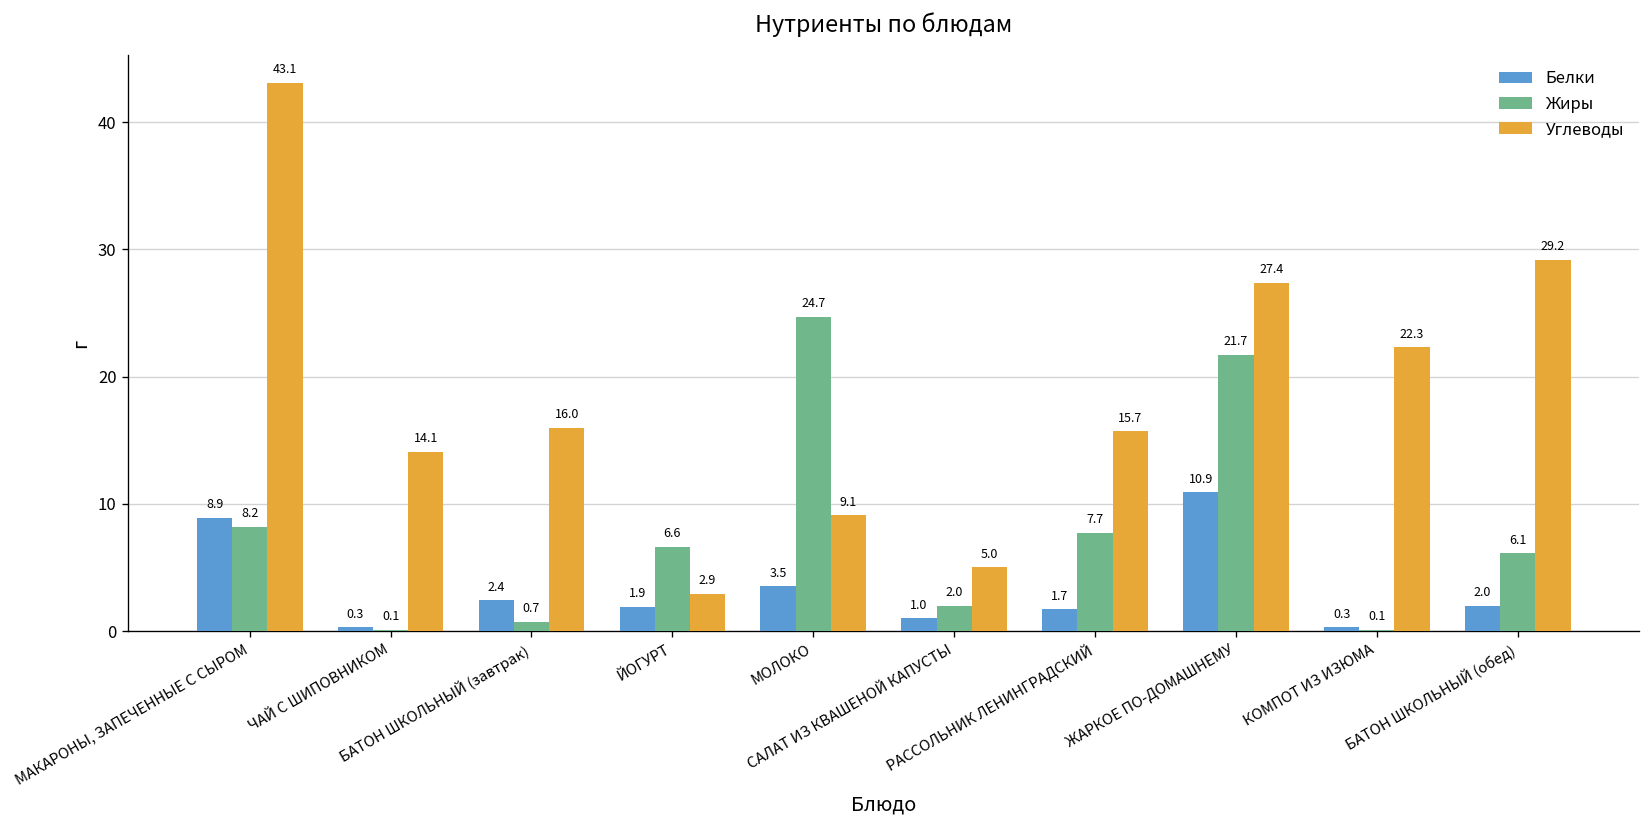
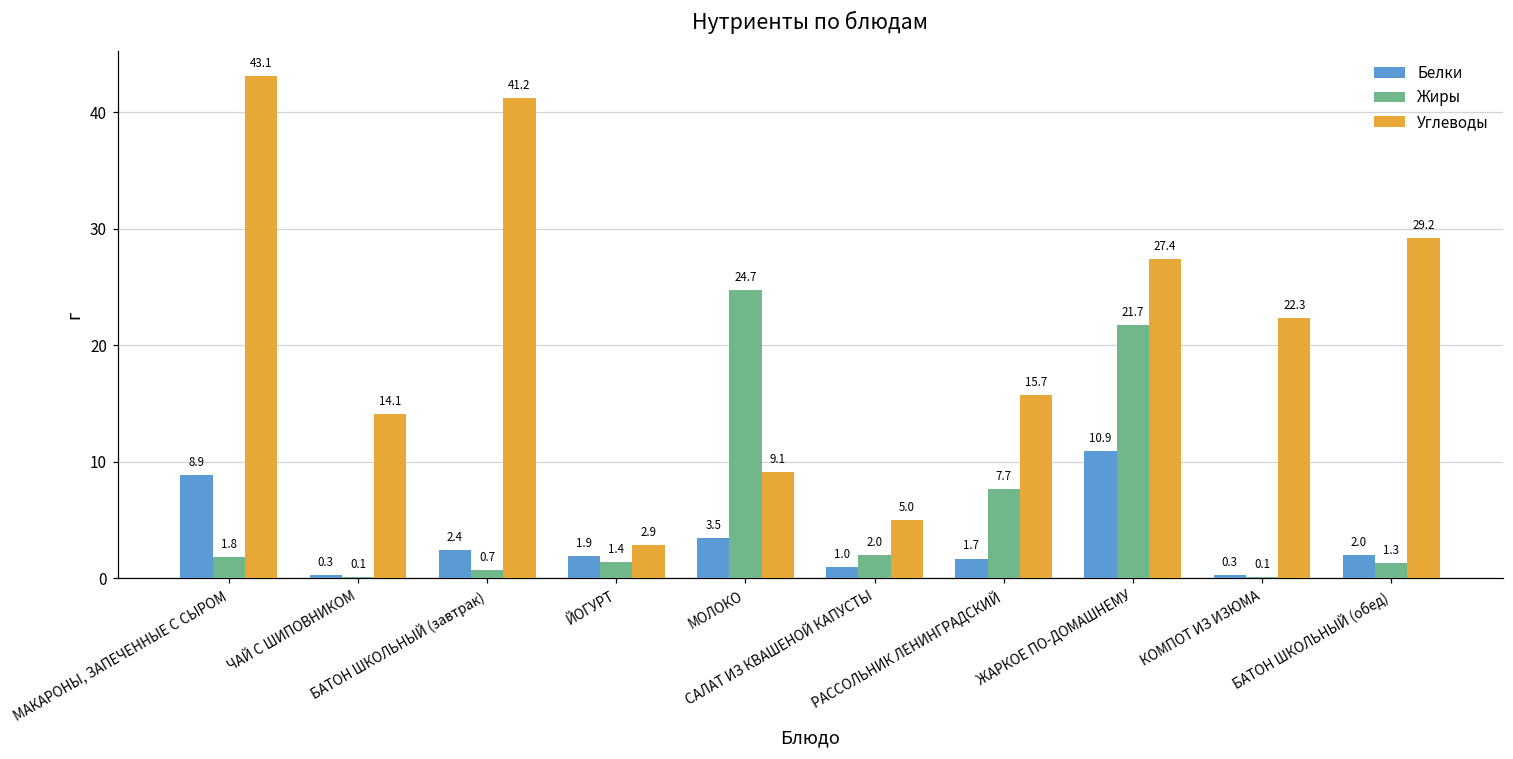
  {
    "Белки": {
      "МАКАРОНЫ, ЗАПЕЧЕННЫЕ С СЫРОМ": 8.9,
      "ЧАЙ С ШИПОВНИКОМ": 0.3,
      "БАТОН ШКОЛЬНЫЙ (завтрак)": 2.4,
      "ЙОГУРТ": 1.9,
      "МОЛОКО": 3.5,
      "САЛАТ ИЗ КВАШЕНОЙ КАПУСТЫ": 1.0,
      "РАССОЛЬНИК ЛЕНИНГРАДСКИЙ": 1.7,
      "ЖАРКОЕ ПО-ДОМАШНЕМУ": 10.9,
      "КОМПОТ ИЗ ИЗЮМА": 0.3,
      "БАТОН ШКОЛЬНЫЙ (обед)": 2.0
    },
    "Жиры": {
-     "МАКАРОНЫ, ЗАПЕЧЕННЫЕ С СЫРОМ": 8.2,
+     "МАКАРОНЫ, ЗАПЕЧЕННЫЕ С СЫРОМ": 1.8,
      "ЧАЙ С ШИПОВНИКОМ": 0.1,
      "БАТОН ШКОЛЬНЫЙ (завтрак)": 0.7,
-     "ЙОГУРТ": 6.6,
+     "ЙОГУРТ": 1.4,
      "МОЛОКО": 24.7,
      "САЛАТ ИЗ КВАШЕНОЙ КАПУСТЫ": 2.0,
      "РАССОЛЬНИК ЛЕНИНГРАДСКИЙ": 7.7,
      "ЖАРКОЕ ПО-ДОМАШНЕМУ": 21.7,
      "КОМПОТ ИЗ ИЗЮМА": 0.1,
-     "БАТОН ШКОЛЬНЫЙ (обед)": 6.1
+     "БАТОН ШКОЛЬНЫЙ (обед)": 1.3
    },
    "Углеводы": {
      "МАКАРОНЫ, ЗАПЕЧЕННЫЕ С СЫРОМ": 43.1,
      "ЧАЙ С ШИПОВНИКОМ": 14.1,
-     "БАТОН ШКОЛЬНЫЙ (завтрак)": 16.0,
+     "БАТОН ШКОЛЬНЫЙ (завтрак)": 41.2,
      "ЙОГУРТ": 2.9,
      "МОЛОКО": 9.1,
      "САЛАТ ИЗ КВАШЕНОЙ КАПУСТЫ": 5.0,
      "РАССОЛЬНИК ЛЕНИНГРАДСКИЙ": 15.7,
      "ЖАРКОЕ ПО-ДОМАШНЕМУ": 27.4,
      "КОМПОТ ИЗ ИЗЮМА": 22.3,
      "БАТОН ШКОЛЬНЫЙ (обед)": 29.2
    }
  }
